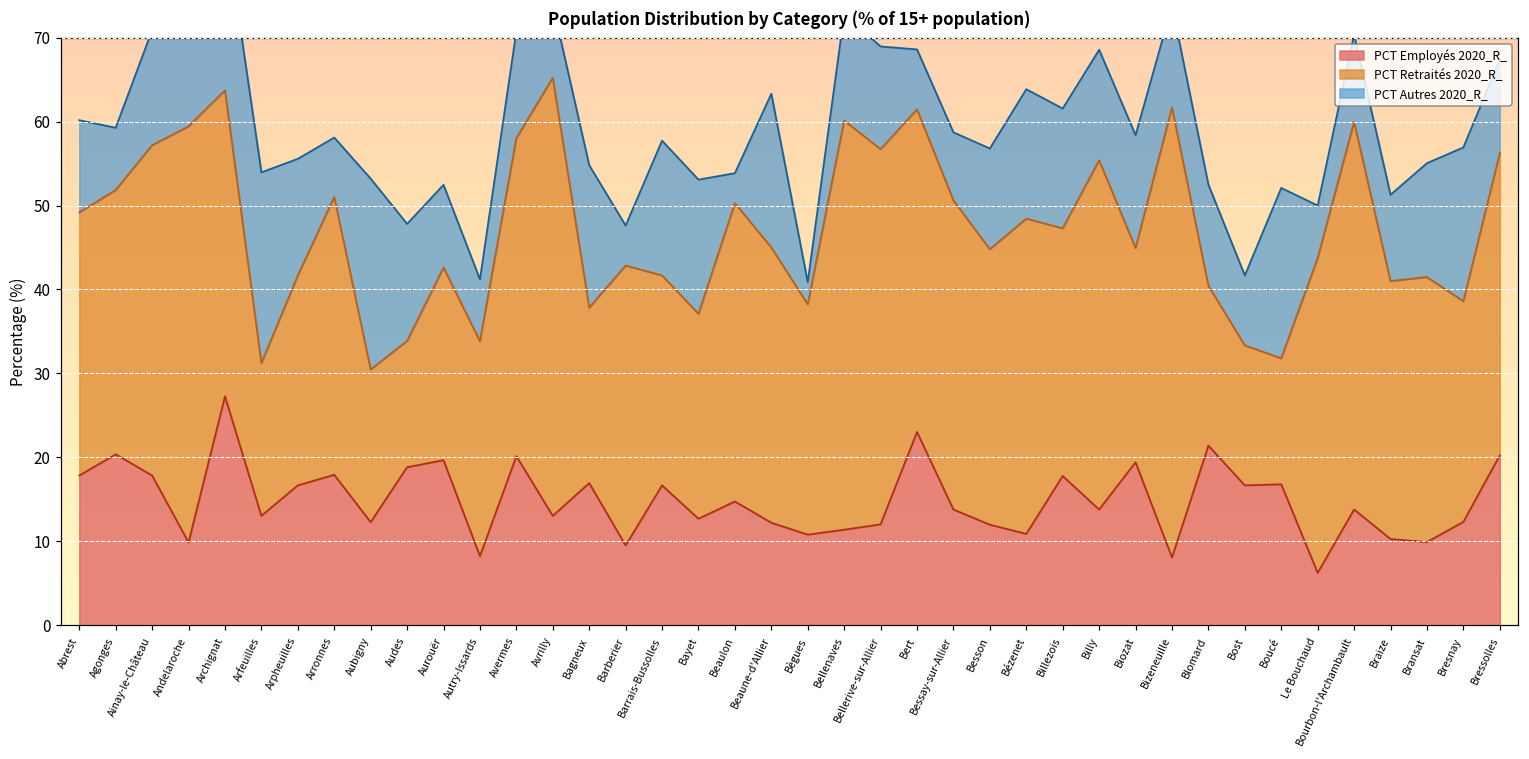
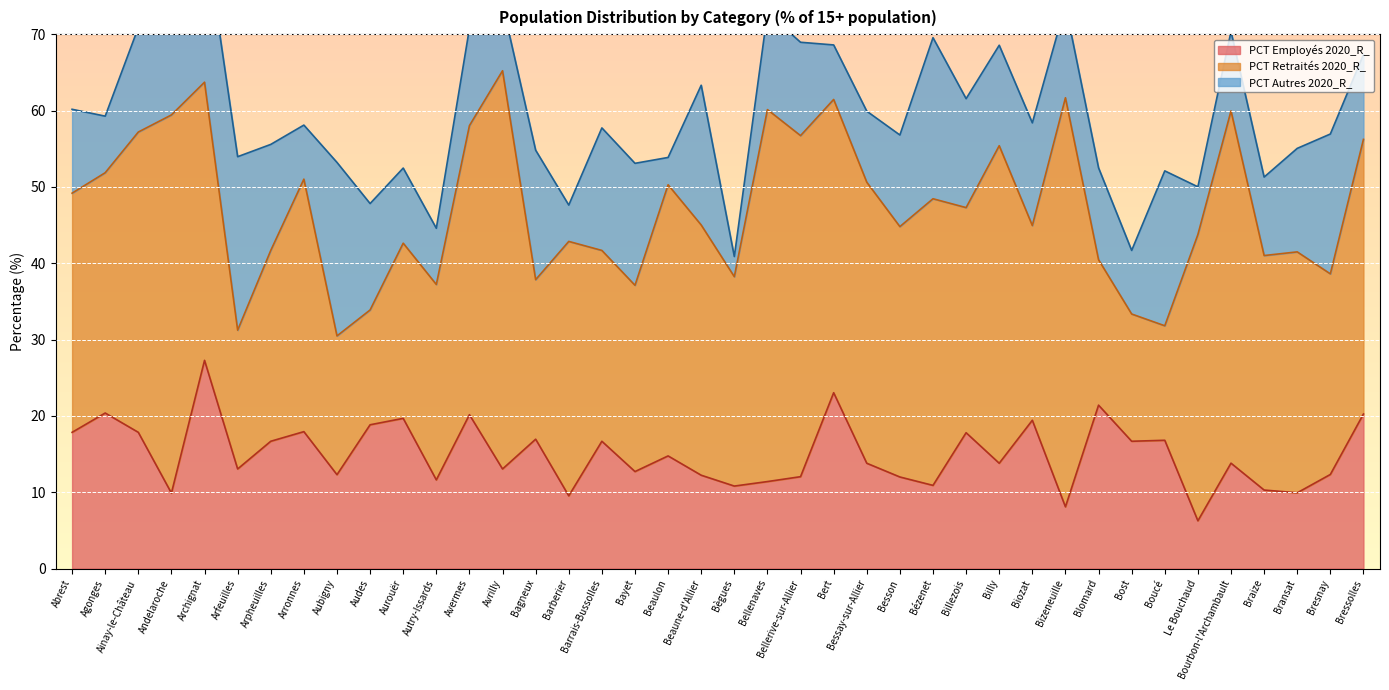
  {
    "PCT Employés 2020_R_": {
      "Abrest": 18,
      "Agonges": 20,
      "Ainay-le-Château": 18,
      "Andelaroche": 10,
      "Archignat": 27,
      "Arfeuilles": 13,
      "Arpheuilles": 17,
      "Arronnes": 18,
      "Aubigny": 12,
      "Audes": 19,
      "Aurouër": 20,
-     "Autry-Issards": 8,
+     "Autry-Issards": 12,
      "Avermes": 20,
      "Avrilly": 13,
      "Bagneux": 17,
      "Barberier": 10,
      "Barrais-Bussolles": 17,
      "Bayet": 13,
      "Beaulon": 15,
      "Beaune-d'Allier": 12,
      "Bègues": 11,
      "Bellenaves": 11,
      "Bellerive-sur-Allier": 12,
      "Bert": 23,
      "Bessay-sur-Allier": 14,
      "Besson": 12,
      "Bézenet": 11,
      "Billezois": 18,
      "Billy": 14,
      "Biozat": 19,
      "Bizeneuille": 8,
      "Blomard": 21,
      "Bost": 17,
      "Boucé": 17,
      "Le Bouchaud": 6,
      "Bourbon-l'Archambault": 14,
      "Braize": 10,
      "Bransat": 10,
      "Bresnay": 12,
      "Bressolles": 20
    },
    "PCT Retraités 2020_R_": {
      "Abrest": 31,
      "Agonges": 31,
      "Ainay-le-Château": 39,
      "Andelaroche": 50,
      "Archignat": 36,
      "Arfeuilles": 18,
      "Arpheuilles": 25,
      "Arronnes": 33,
      "Aubigny": 18,
      "Audes": 15,
      "Aurouër": 23,
      "Autry-Issards": 26,
      "Avermes": 38,
      "Avrilly": 52,
      "Bagneux": 21,
      "Barberier": 33,
      "Barrais-Bussolles": 25,
      "Bayet": 24,
      "Beaulon": 36,
      "Beaune-d'Allier": 33,
      "Bègues": 27,
      "Bellenaves": 49,
      "Bellerive-sur-Allier": 45,
      "Bert": 38,
      "Bessay-sur-Allier": 37,
      "Besson": 33,
      "Bézenet": 38,
      "Billezois": 29,
      "Billy": 42,
      "Biozat": 26,
      "Bizeneuille": 54,
      "Blomard": 19,
      "Bost": 17,
      "Boucé": 15,
      "Le Bouchaud": 38,
      "Bourbon-l'Archambault": 46,
      "Braize": 31,
      "Bransat": 32,
      "Bresnay": 26,
      "Bressolles": 36
    },
    "PCT Autres 2020_R_": {
      "Abrest": 11,
      "Agonges": 7,
      "Arfeuilles": 23,
      "Arpheuilles": 14,
      "Arronnes": 7,
      "Aubigny": 23,
      "Audes": 14,
      "Aurouër": 10,
      "Autry-Issards": 7,
      "Bagneux": 17,
      "Barberier": 5,
      "Barrais-Bussolles": 16,
      "Bayet": 16,
      "Beaulon": 4,
      "Beaune-d'Allier": 18,
      "Bègues": 3,
      "Bellerive-sur-Allier": 12,
      "Bert": 7,
-     "Bessay-sur-Allier": 8,
+     "Bessay-sur-Allier": 9,
      "Besson": 12,
-     "Bézenet": 15,
+     "Bézenet": 21,
      "Billezois": 14,
      "Billy": 13,
      "Biozat": 13,
      "Blomard": 12,
      "Bost": 8,
      "Boucé": 20,
      "Le Bouchaud": 6,
      "Braize": 10,
      "Bransat": 14,
      "Bresnay": 18
    }
  }
